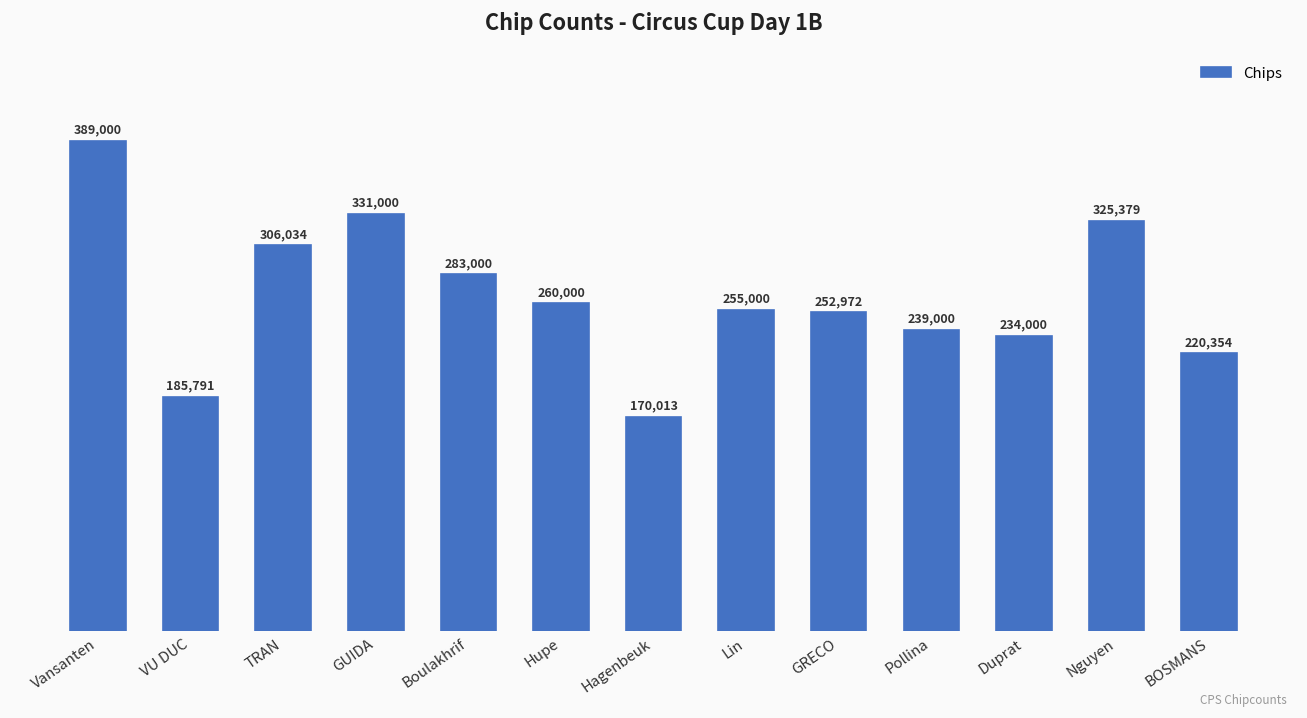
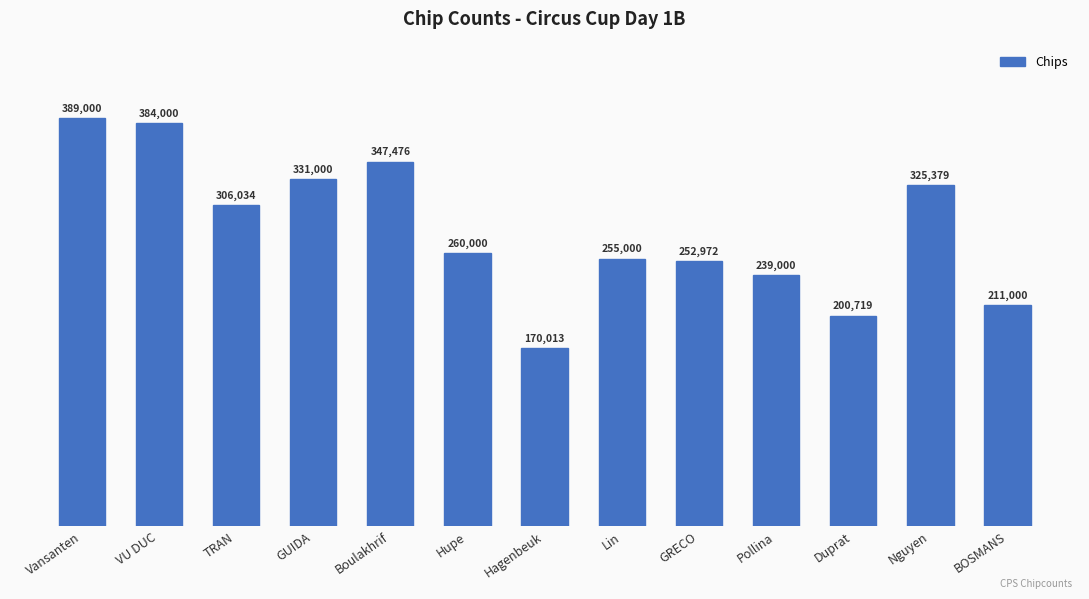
  {
    "Vansanten": "389,000",
-   "VU DUC": "185,791",
+   "VU DUC": "384,000",
    "TRAN": "306,034",
    "GUIDA": "331,000",
-   "Boulakhrif": "283,000",
+   "Boulakhrif": "347,476",
    "Hupe": "260,000",
    "Hagenbeuk": "170,013",
    "Lin": "255,000",
    "GRECO": "252,972",
    "Pollina": "239,000",
-   "Duprat": "234,000",
+   "Duprat": "200,719",
    "Nguyen": "325,379",
-   "BOSMANS": "220,354"
+   "BOSMANS": "211,000"
  }
